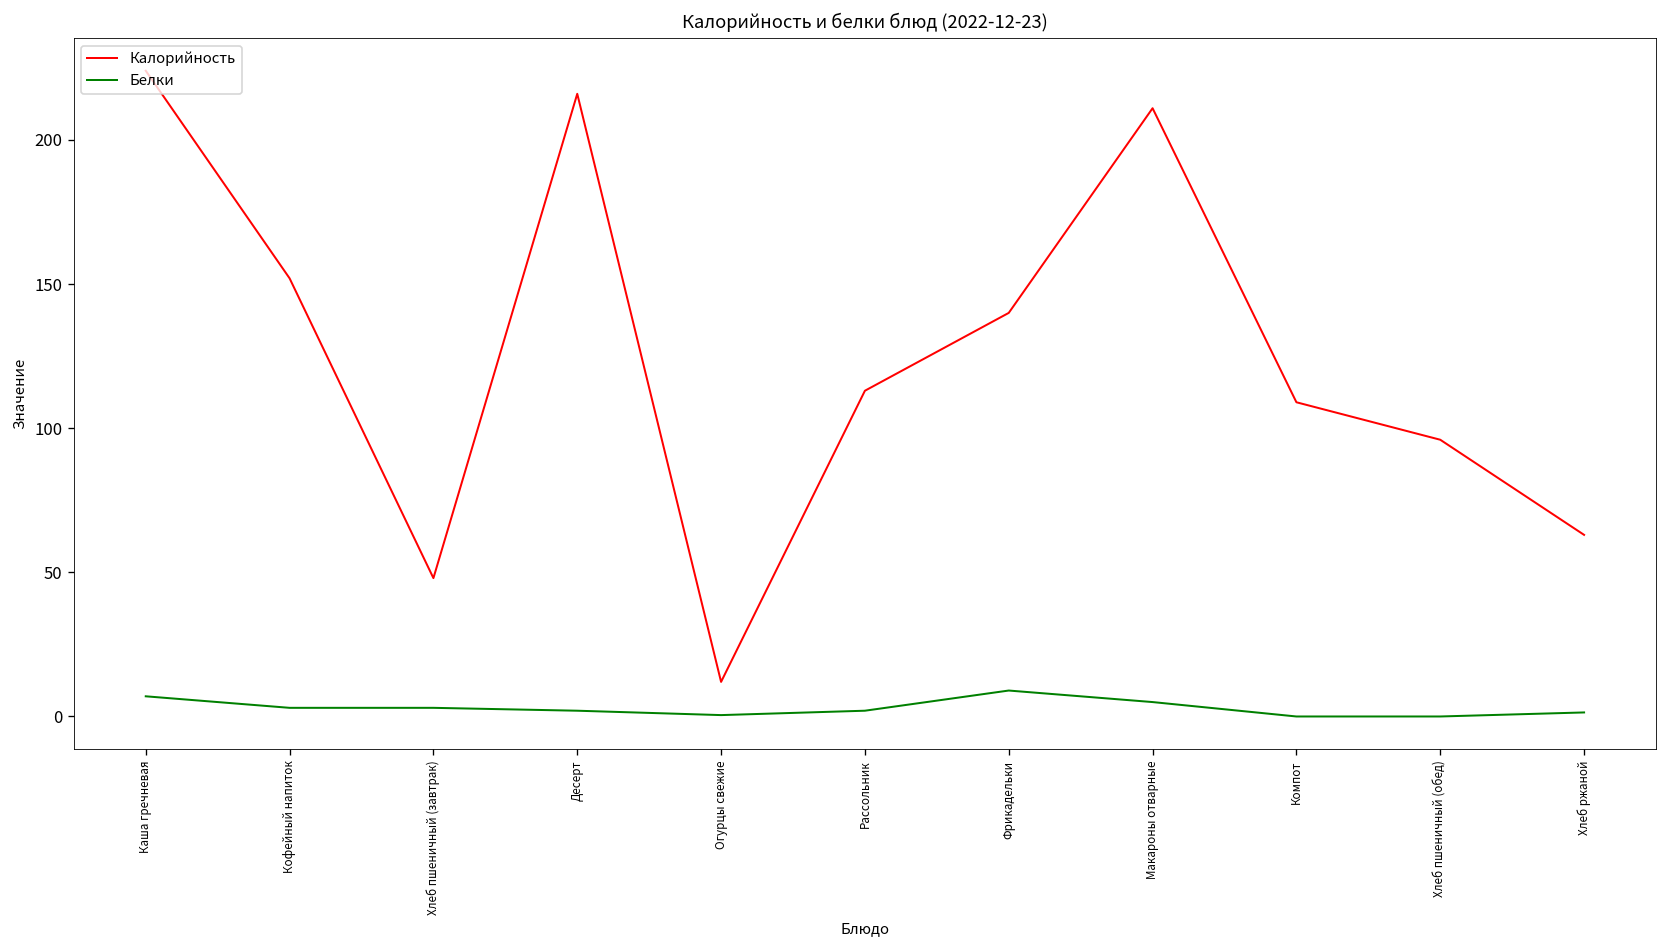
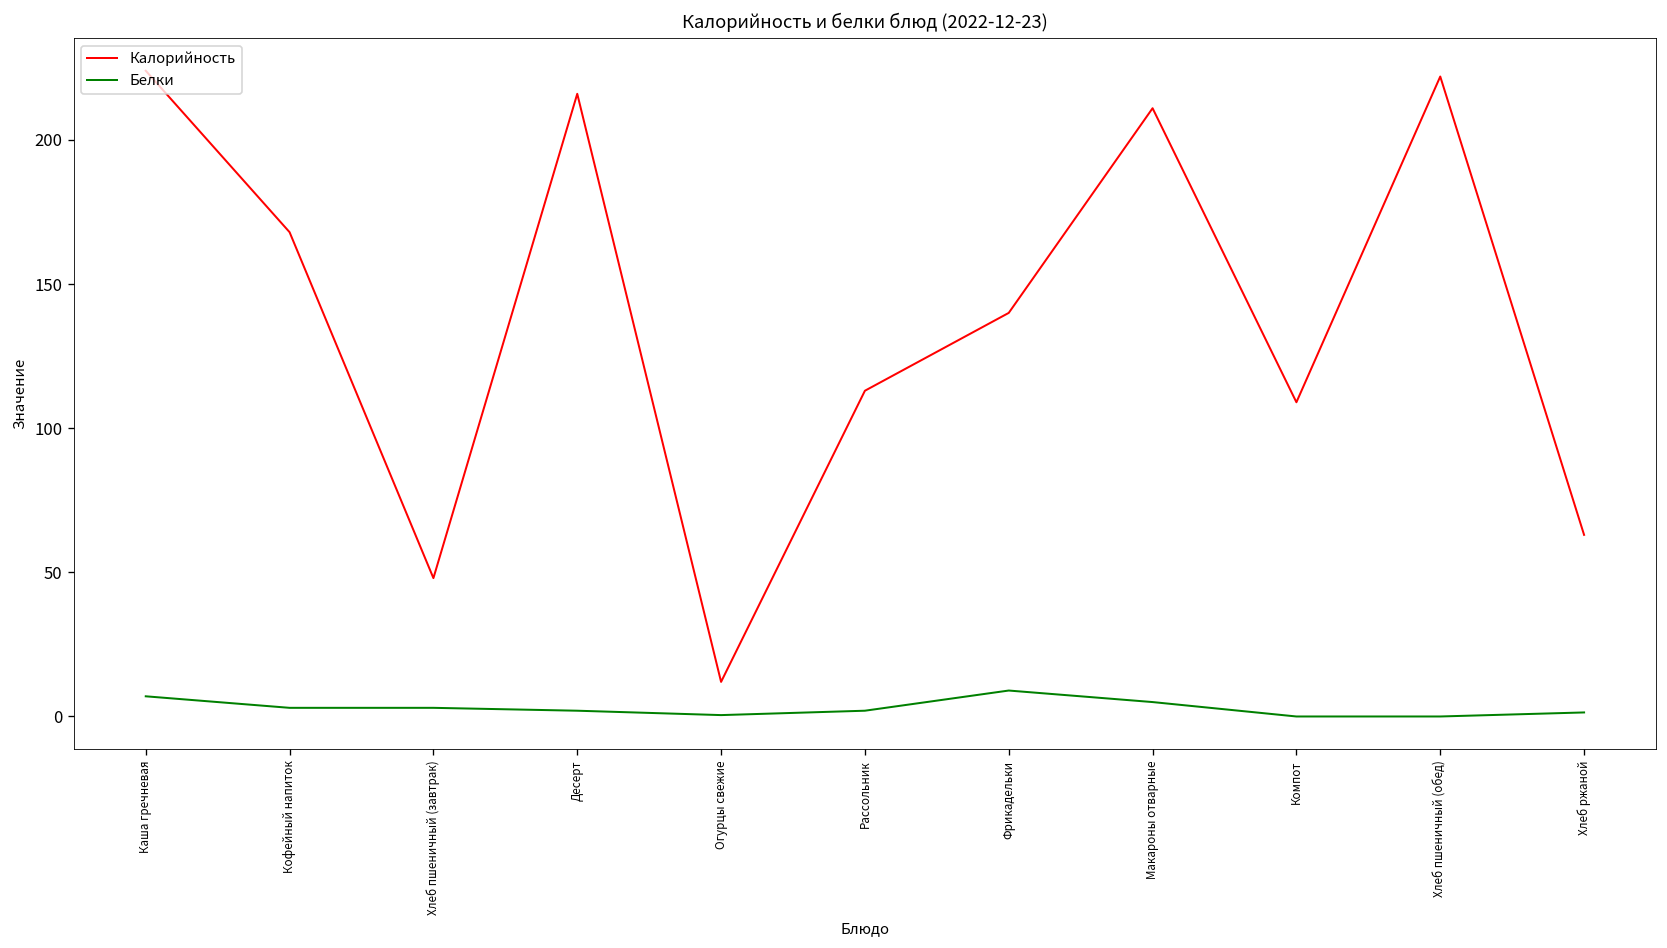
  {
    "Калорийность": {
-     "Кофейный напиток": 152,
+     "Кофейный напиток": 168,
      "Хлеб пшеничный (завтрак)": 48,
      "Десерт": 216,
      "Огурцы свежие": 12,
      "Рассольник": 113,
      "Фрикадельки": 140,
      "Макароны отварные": 211,
      "Компот": 109,
-     "Хлеб пшеничный (обед)": 96,
+     "Хлеб пшеничный (обед)": 222,
      "Хлеб ржаной": 63
    },
    "Белки": {
      "Каша гречневая": 7,
      "Кофейный напиток": 3,
      "Хлеб пшеничный (завтрак)": 3,
      "Десерт": 2,
      "Огурцы свежие": 0,
      "Рассольник": 2,
      "Фрикадельки": 9,
      "Макароны отварные": 5,
      "Компот": 0,
      "Хлеб пшеничный (обед)": 0,
      "Хлеб ржаной": 1
    }
  }
